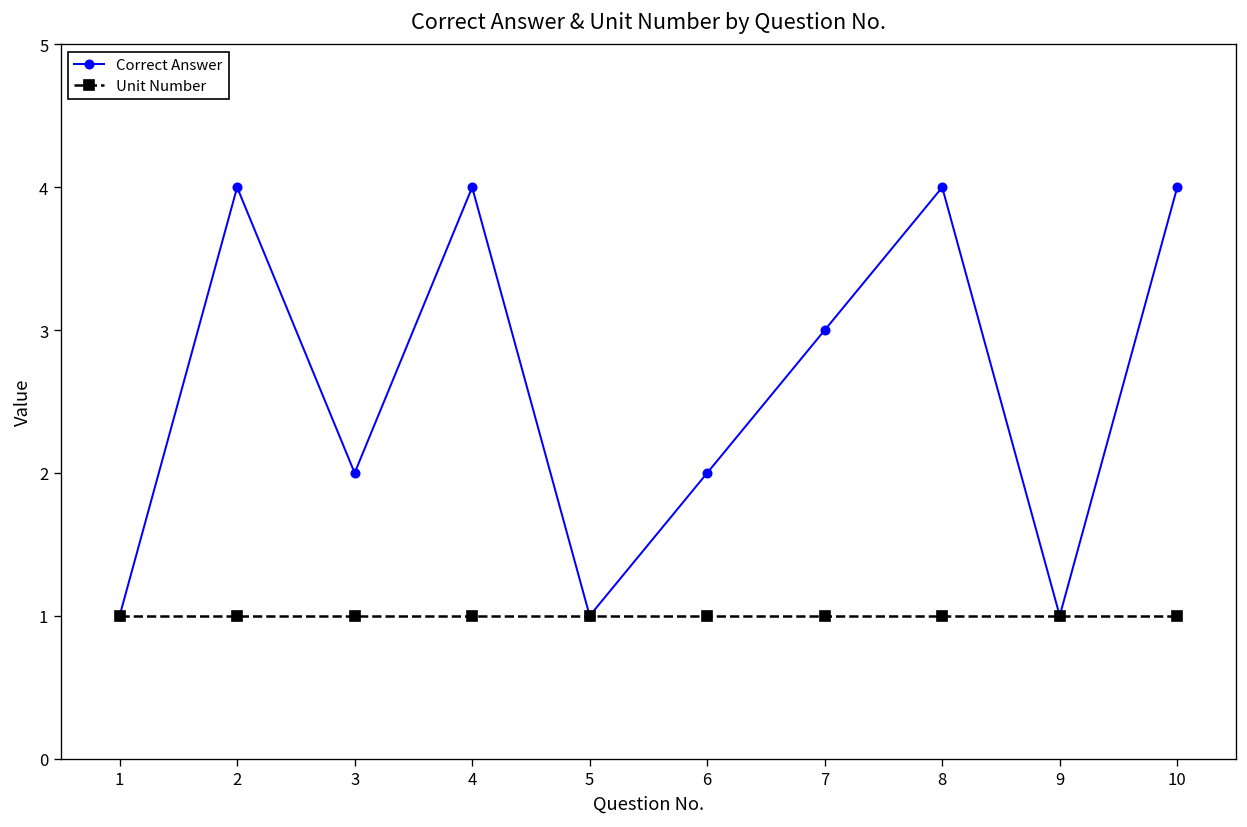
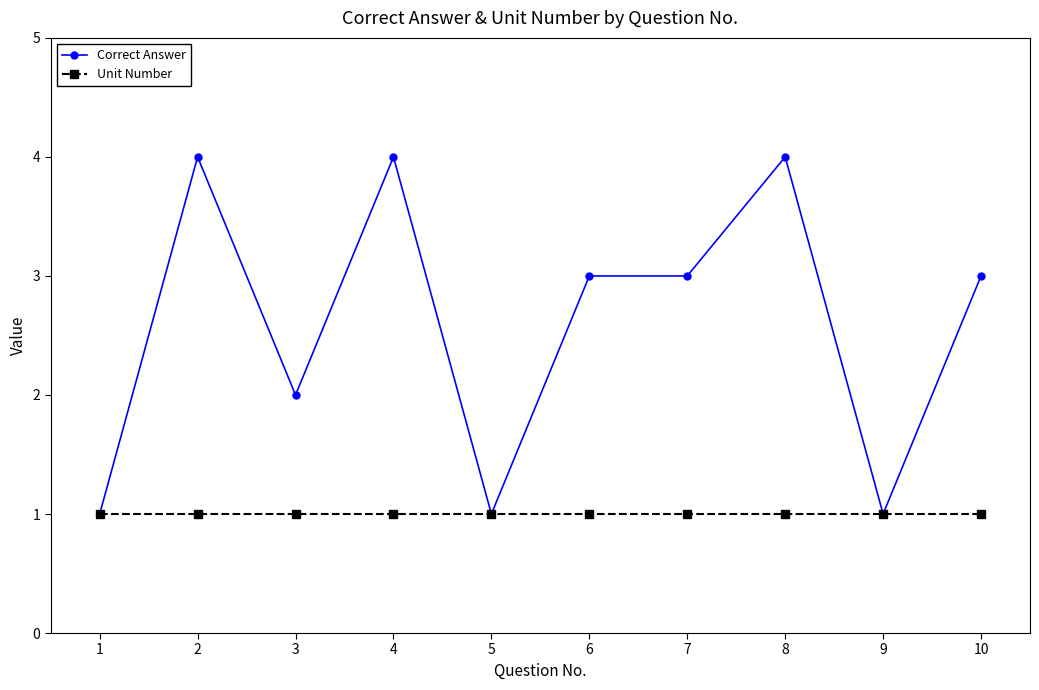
  {
    "Correct Answer": {
      "2": 4,
      "3": 2,
      "4": 4,
-     "6": 2,
+     "6": 3,
      "7": 3,
      "8": 4,
-     "10": 4
+     "10": 3
    },
    "Unit Number": {
      "2": 1,
      "3": 1,
      "4": 1,
      "6": 1,
      "7": 1,
      "8": 1,
      "10": 1
    }
  }
